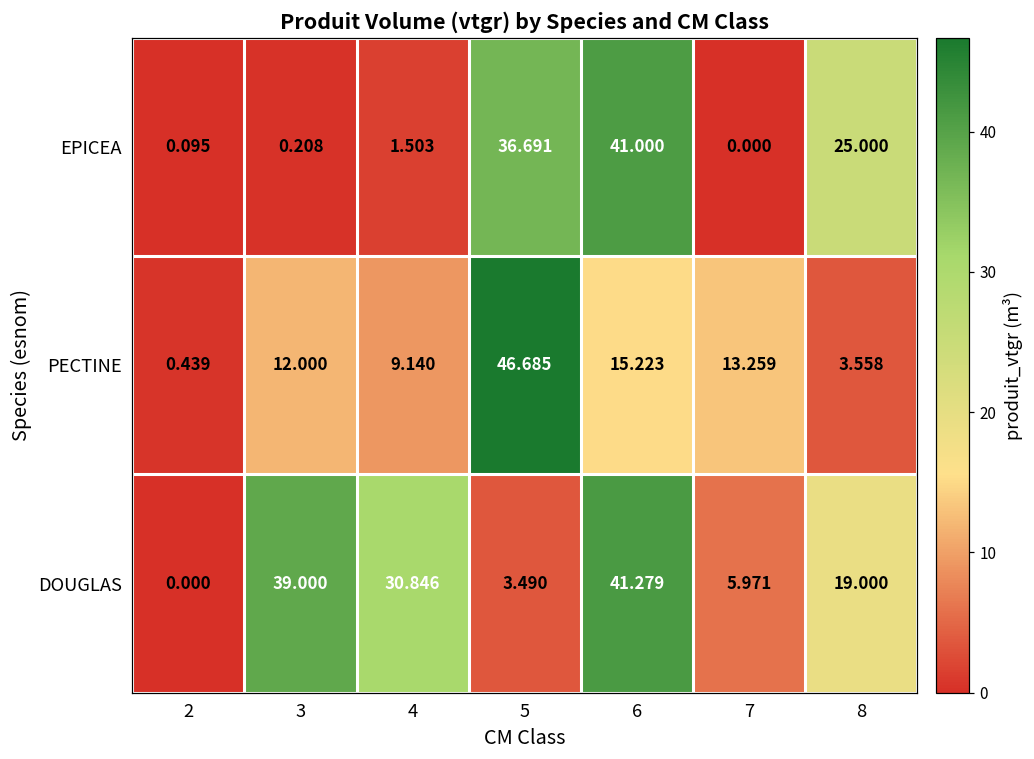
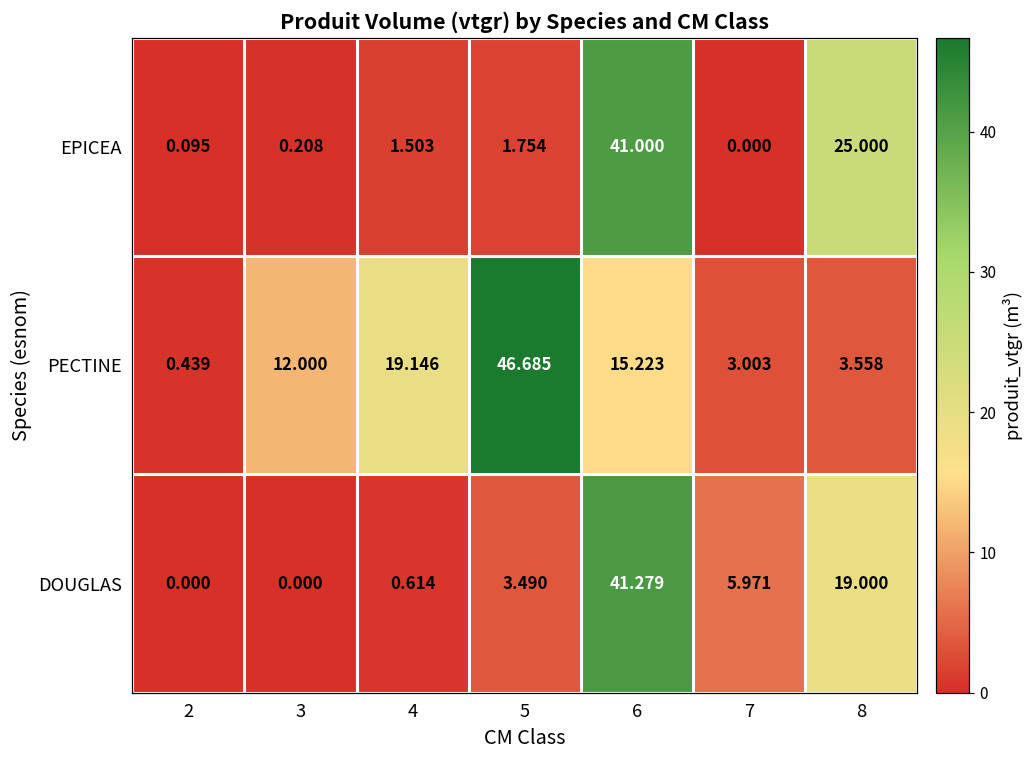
  {
    "EPICEA": {
      "2": 0.095,
      "3": 0.208,
      "4": 1.503,
-     "5": 36.691,
+     "5": 1.754,
      "6": 41.000,
      "7": 0.000,
      "8": 25.000
    },
    "PECTINE": {
      "2": 0.439,
      "3": 12.000,
-     "4": 9.140,
+     "4": 19.146,
      "5": 46.685,
      "6": 15.223,
-     "7": 13.259,
+     "7": 3.003,
      "8": 3.558
    },
    "DOUGLAS": {
      "2": 0.000,
-     "3": 39.000,
-     "4": 30.846,
+     "3": 0.000,
+     "4": 0.614,
      "5": 3.490,
      "6": 41.279,
      "7": 5.971,
      "8": 19.000
    }
  }
